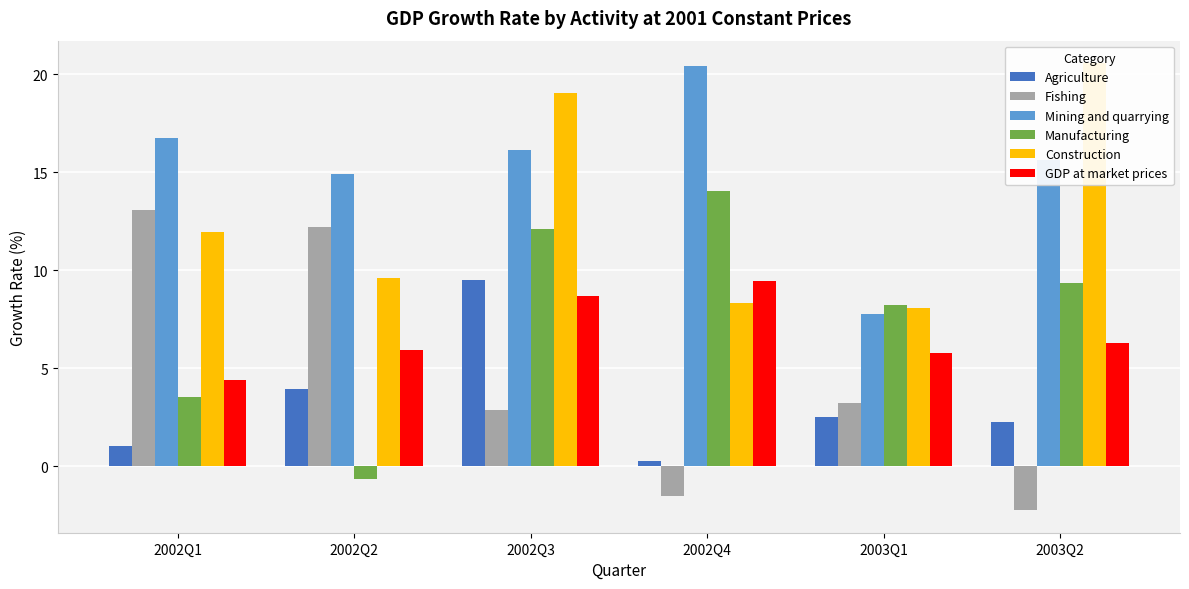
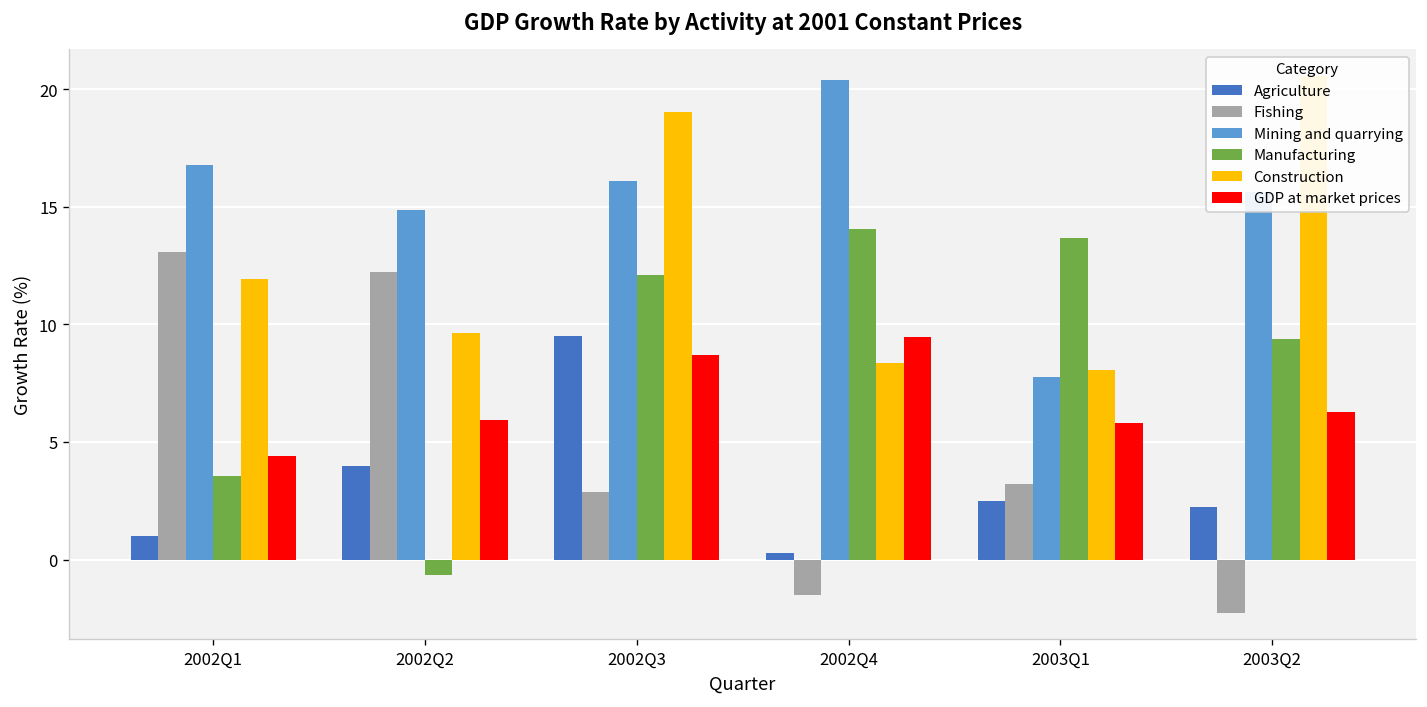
  {
    "Fishing": {
      "2002Q1": 13.1,
      "2002Q2": 12.2,
      "2002Q3": 2.9,
      "2002Q4": -1.5,
      "2003Q1": 3.2,
      "2003Q2": -2.3
    },
    "Manufacturing": {
      "2002Q1": 3.5,
      "2002Q2": -0.6,
      "2002Q3": 12.1,
      "2002Q4": 14.0,
-     "2003Q1": 8.2,
+     "2003Q1": 13.7,
      "2003Q2": 9.4
    },
    "Construction": {
      "2002Q1": 11.9,
      "2002Q2": 9.6,
      "2002Q3": 19.0,
      "2002Q4": 8.3,
      "2003Q1": 8.1
    },
    "GDP at market prices": {
      "2002Q1": 4.4,
      "2002Q2": 5.9,
      "2002Q3": 8.7,
      "2002Q4": 9.4,
      "2003Q1": 5.8,
      "2003Q2": 6.3
    }
  }
